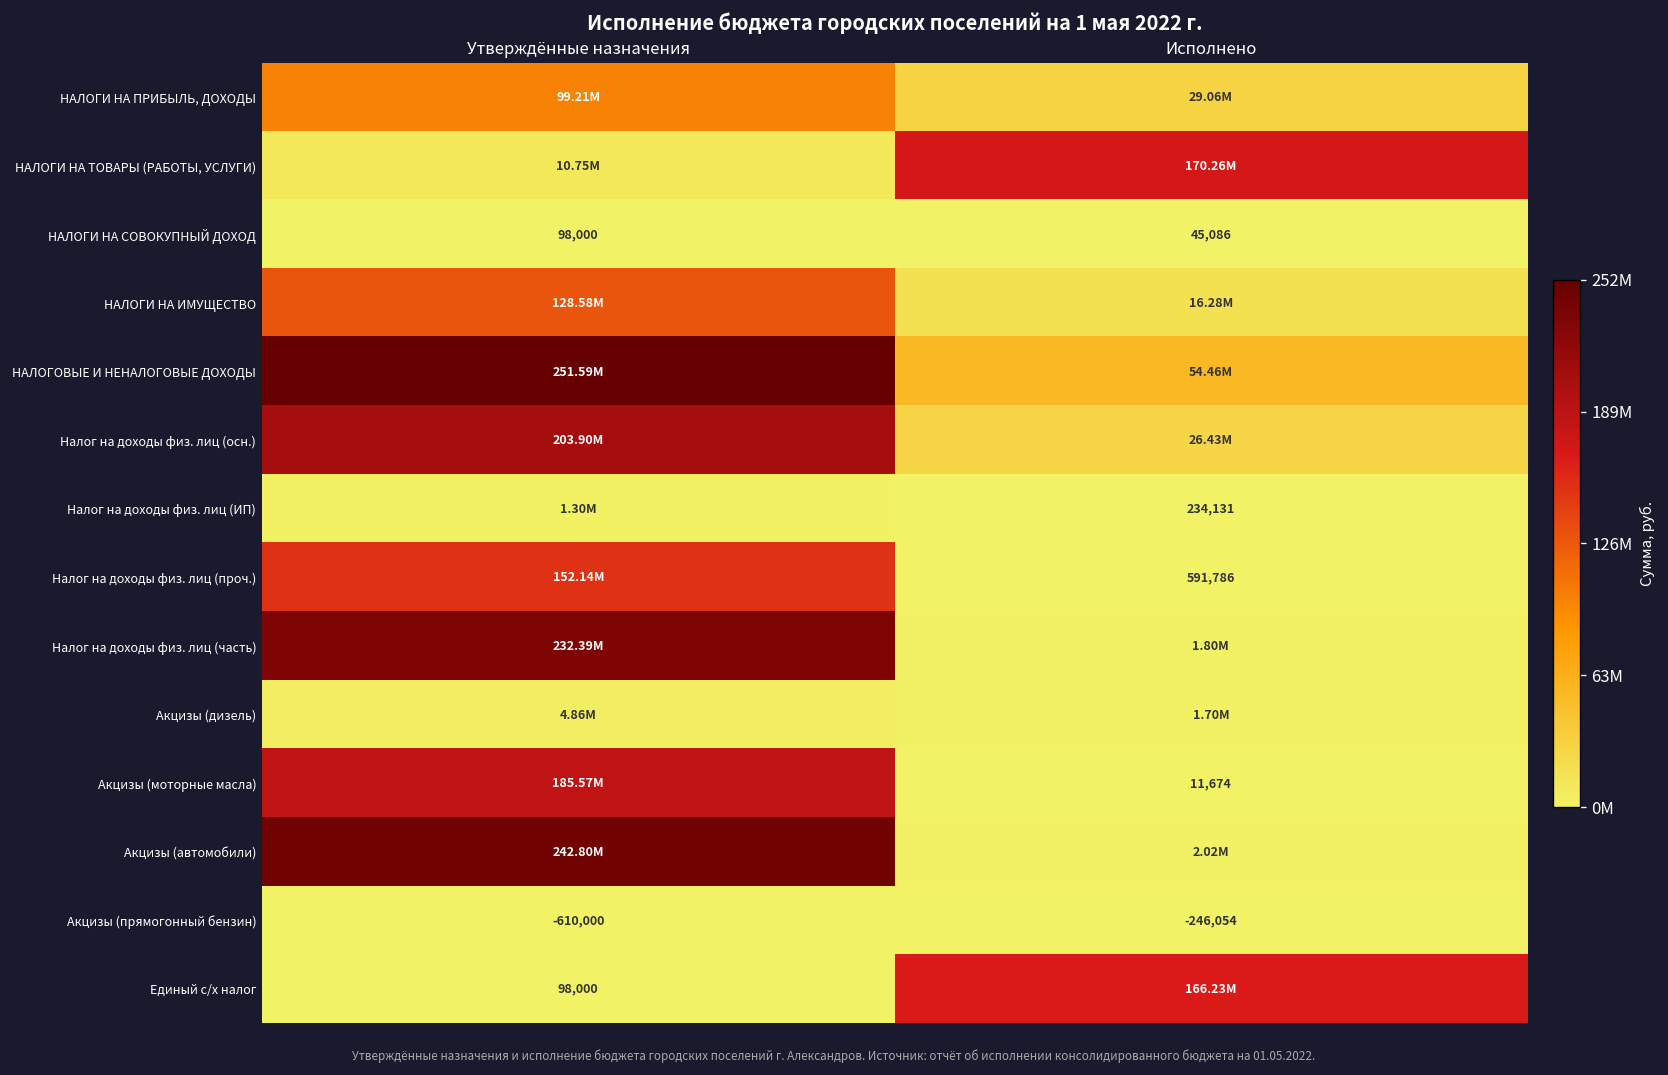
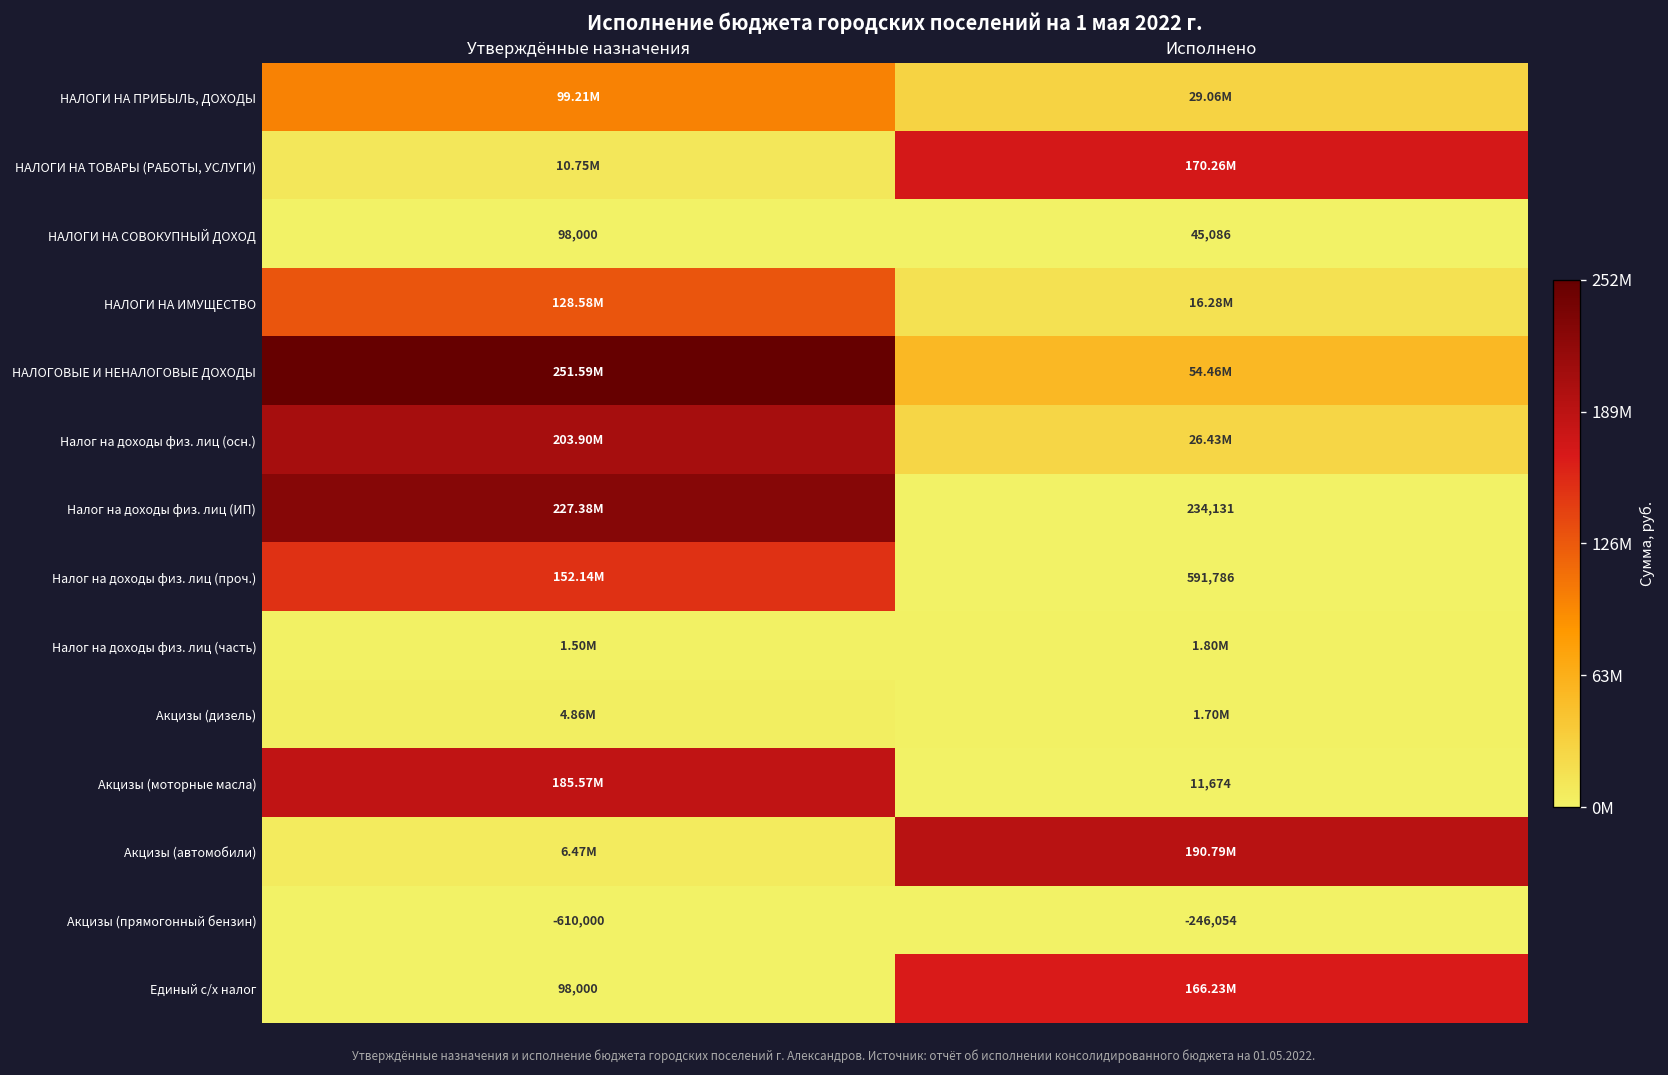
  {
    "НАЛОГИ НА ПРИБЫЛЬ, ДОХОДЫ": {
      "Утверждённые назначения": "99.21М",
      "Исполнено": "29.06М"
    },
    "НАЛОГИ НА ТОВАРЫ (РАБОТЫ, УСЛУГИ)": {
      "Утверждённые назначения": "10.75М",
      "Исполнено": "170.26М"
    },
    "НАЛОГИ НА СОВОКУПНЫЙ ДОХОД": {
      "Утверждённые назначения": "98,000",
      "Исполнено": "45,086"
    },
    "НАЛОГИ НА ИМУЩЕСТВО": {
      "Утверждённые назначения": "128.58М",
      "Исполнено": "16.28М"
    },
    "НАЛОГОВЫЕ И НЕНАЛОГОВЫЕ ДОХОДЫ": {
      "Утверждённые назначения": "251.59М",
      "Исполнено": "54.46М"
    },
    "Налог на доходы физ. лиц (осн.)": {
      "Утверждённые назначения": "203.90М",
      "Исполнено": "26.43М"
    },
    "Налог на доходы физ. лиц (ИП)": {
-     "Утверждённые назначения": "1.30М",
+     "Утверждённые назначения": "227.38М",
      "Исполнено": "234,131"
    },
    "Налог на доходы физ. лиц (проч.)": {
      "Утверждённые назначения": "152.14М",
      "Исполнено": "591,786"
    },
    "Налог на доходы физ. лиц (часть)": {
-     "Утверждённые назначения": "232.39М",
+     "Утверждённые назначения": "1.50М",
      "Исполнено": "1.80М"
    },
    "Акцизы (дизель)": {
      "Утверждённые назначения": "4.86М",
      "Исполнено": "1.70М"
    },
    "Акцизы (моторные масла)": {
      "Утверждённые назначения": "185.57М",
      "Исполнено": "11,674"
    },
    "Акцизы (автомобили)": {
-     "Утверждённые назначения": "242.80М",
-     "Исполнено": "2.02М"
+     "Утверждённые назначения": "6.47М",
+     "Исполнено": "190.79М"
    },
    "Акцизы (прямогонный бензин)": {
      "Утверждённые назначения": "-610,000",
      "Исполнено": "-246,054"
    },
    "Единый с/х налог": {
      "Утверждённые назначения": "98,000",
      "Исполнено": "166.23М"
    }
  }
